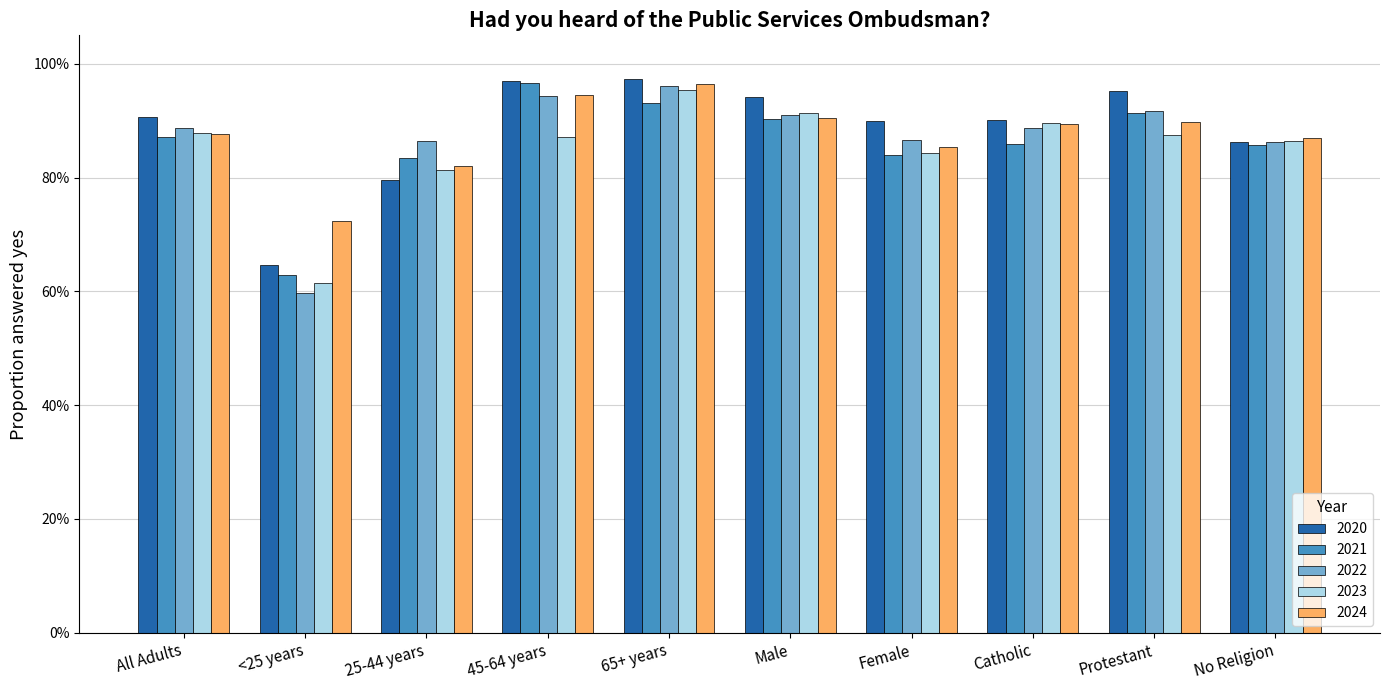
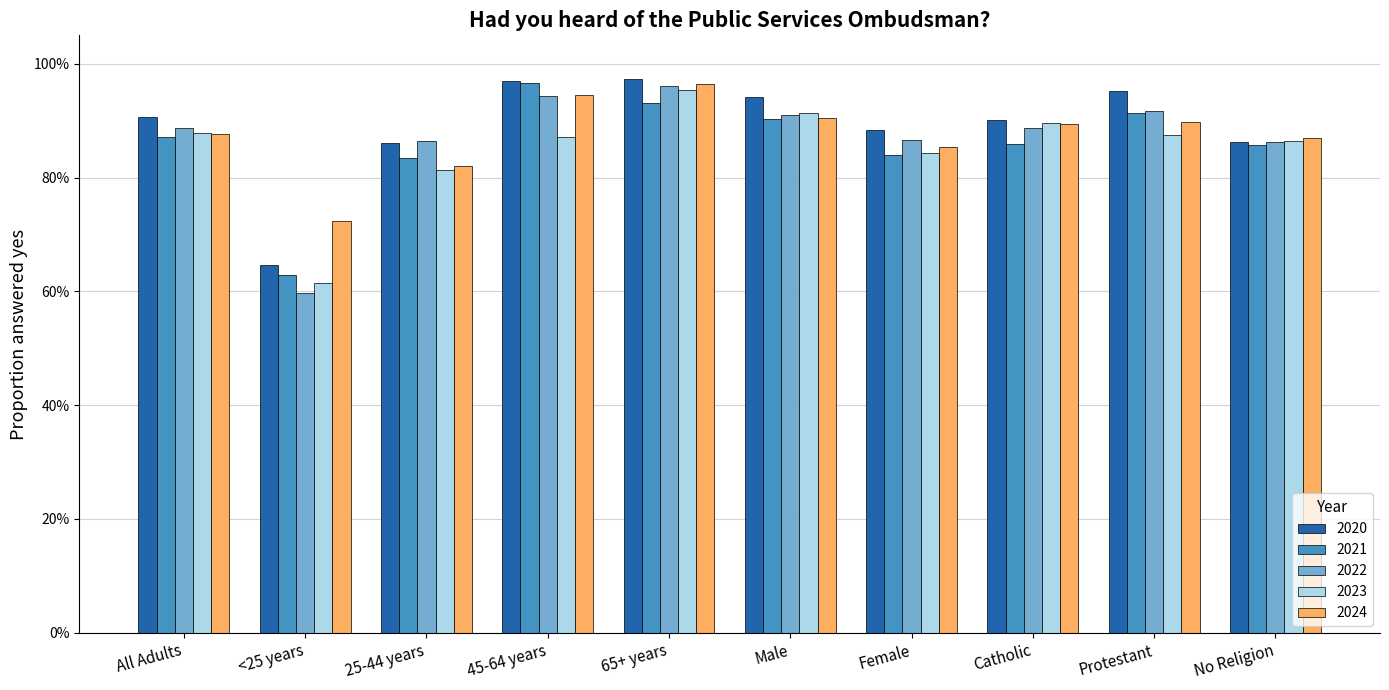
  {
    "2020": {
      "All Adults": "91%",
      "<25 years": "65%",
-     "25-44 years": "80%",
+     "25-44 years": "86%",
      "45-64 years": "97%",
      "65+ years": "97%",
      "Male": "94%",
-     "Female": "90%",
+     "Female": "88%",
      "Catholic": "90%",
      "Protestant": "95%",
      "No Religion": "86%"
    },
    "2023": {
      "All Adults": "88%",
      "<25 years": "61%",
      "25-44 years": "81%",
      "45-64 years": "87%",
      "65+ years": "95%",
      "Male": "91%",
      "Female": "84%",
      "Catholic": "90%",
      "Protestant": "87%",
      "No Religion": "86%"
    },
    "2024": {
      "All Adults": "88%",
      "<25 years": "72%",
      "25-44 years": "82%",
      "45-64 years": "94%",
      "65+ years": "96%",
      "Male": "91%",
      "Female": "85%",
      "Catholic": "90%",
      "Protestant": "90%",
      "No Religion": "87%"
    }
  }
